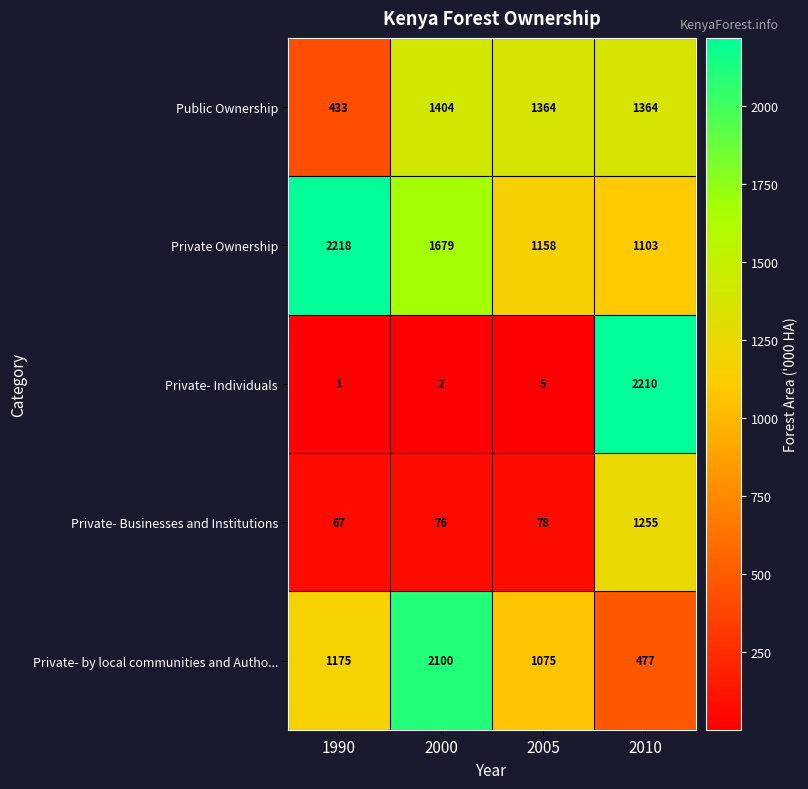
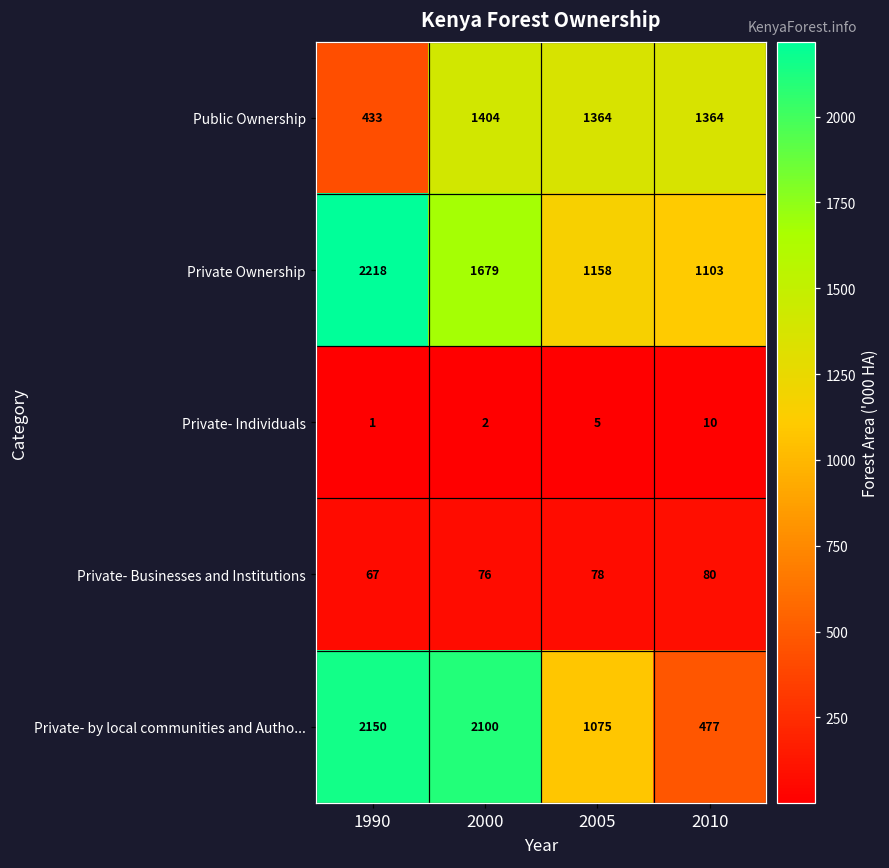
  {
    "Public Ownership": {
      "1990": 433,
      "2000": 1404,
      "2005": 1364,
      "2010": 1364
    },
    "Private Ownership": {
      "1990": 2218,
      "2000": 1679,
      "2005": 1158,
      "2010": 1103
    },
    "Private- Individuals": {
      "1990": 1,
      "2000": 2,
      "2005": 5,
-     "2010": 2210
+     "2010": 10
    },
    "Private- Businesses and Institutions": {
      "1990": 67,
      "2000": 76,
      "2005": 78,
-     "2010": 1255
+     "2010": 80
    },
    "Private- by local communities and Autho...": {
-     "1990": 1175,
+     "1990": 2150,
      "2000": 2100,
      "2005": 1075,
      "2010": 477
    }
  }
